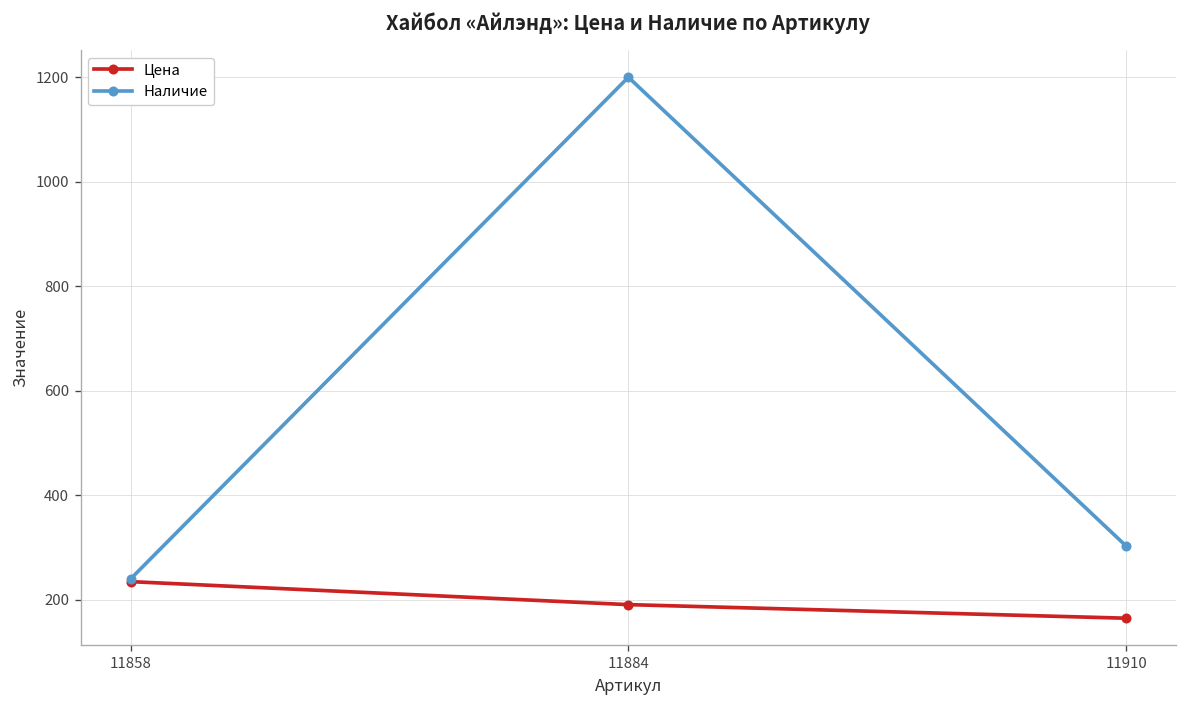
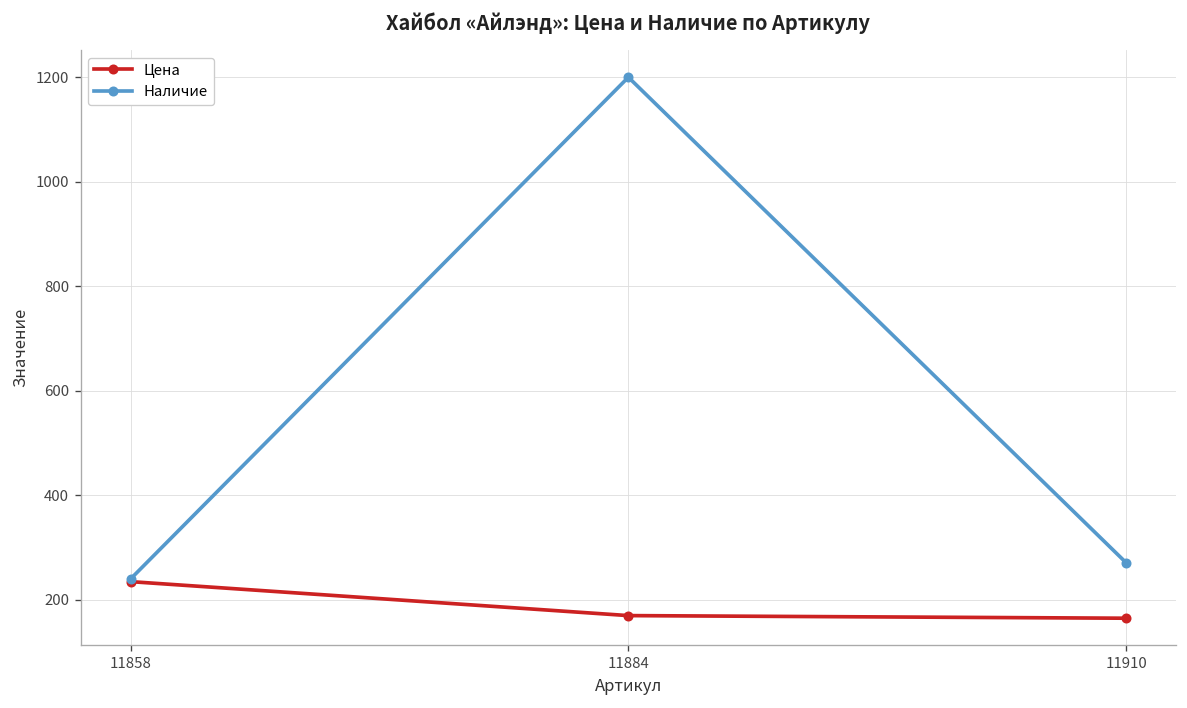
  {
    "Цена": {
-     "11884": 190,
+     "11884": 170,
      "11910": 170
    },
    "Наличие": {
      "11884": 1200,
-     "11910": 300
+     "11910": 270
    }
  }
